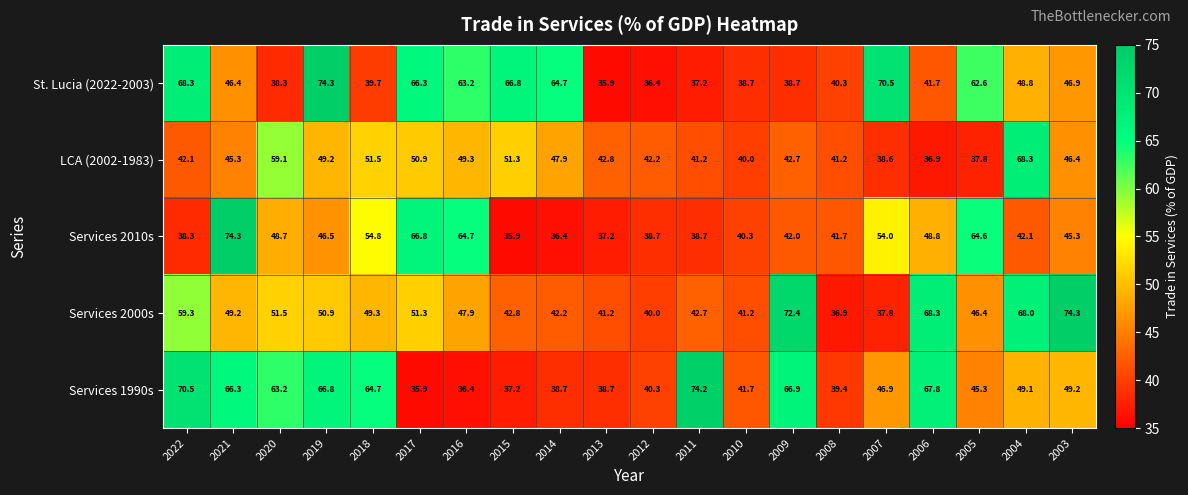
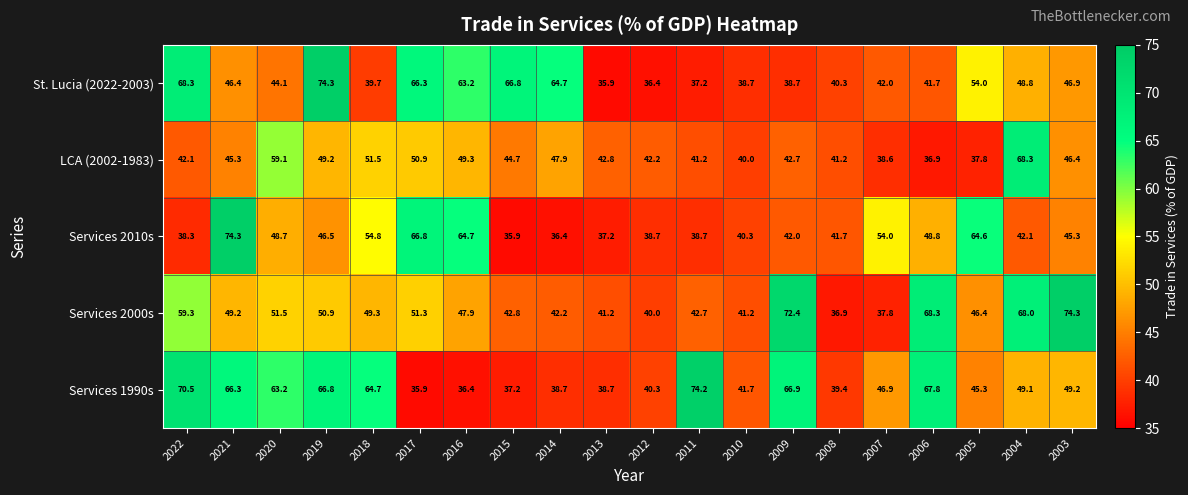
  {
    "St. Lucia (2022-2003)": {
      "2022": 68.3,
      "2021": 46.4,
-     "2020": 38.3,
+     "2020": 44.1,
      "2019": 74.3,
      "2018": 39.7,
      "2017": 66.3,
      "2016": 63.2,
      "2015": 66.8,
      "2014": 64.7,
      "2013": 35.9,
      "2012": 36.4,
      "2011": 37.2,
      "2010": 38.7,
      "2009": 38.7,
      "2008": 40.3,
-     "2007": 70.5,
+     "2007": 42.0,
      "2006": 41.7,
-     "2005": 62.6,
+     "2005": 54.0,
      "2004": 48.8,
      "2003": 46.9
    },
    "LCA (2002-1983)": {
      "2022": 42.1,
      "2021": 45.3,
      "2020": 59.1,
      "2019": 49.2,
      "2018": 51.5,
      "2017": 50.9,
      "2016": 49.3,
-     "2015": 51.3,
+     "2015": 44.7,
      "2014": 47.9,
      "2013": 42.8,
      "2012": 42.2,
      "2011": 41.2,
      "2010": 40.0,
      "2009": 42.7,
      "2008": 41.2,
      "2007": 38.6,
      "2006": 36.9,
      "2005": 37.8,
      "2004": 68.3,
      "2003": 46.4
    },
    "Services 2010s": {
      "2022": 38.3,
      "2021": 74.3,
      "2020": 48.7,
      "2019": 46.5,
      "2018": 54.8,
      "2017": 66.8,
      "2016": 64.7,
      "2015": 35.9,
      "2014": 36.4,
      "2013": 37.2,
      "2012": 38.7,
      "2011": 38.7,
      "2010": 40.3,
      "2009": 42.0,
      "2008": 41.7,
      "2007": 54.0,
      "2006": 48.8,
      "2005": 64.6,
      "2004": 42.1,
      "2003": 45.3
    },
    "Services 2000s": {
      "2022": 59.3,
      "2021": 49.2,
      "2020": 51.5,
      "2019": 50.9,
      "2018": 49.3,
      "2017": 51.3,
      "2016": 47.9,
      "2015": 42.8,
      "2014": 42.2,
      "2013": 41.2,
      "2012": 40.0,
      "2011": 42.7,
      "2010": 41.2,
      "2009": 72.4,
      "2008": 36.9,
      "2007": 37.8,
      "2006": 68.3,
      "2005": 46.4,
      "2004": 68.0,
      "2003": 74.3
    },
    "Services 1990s": {
      "2022": 70.5,
      "2021": 66.3,
      "2020": 63.2,
      "2019": 66.8,
      "2018": 64.7,
      "2017": 35.9,
      "2016": 36.4,
      "2015": 37.2,
      "2014": 38.7,
      "2013": 38.7,
      "2012": 40.3,
      "2011": 74.2,
      "2010": 41.7,
      "2009": 66.9,
      "2008": 39.4,
      "2007": 46.9,
      "2006": 67.8,
      "2005": 45.3,
      "2004": 49.1,
      "2003": 49.2
    }
  }
